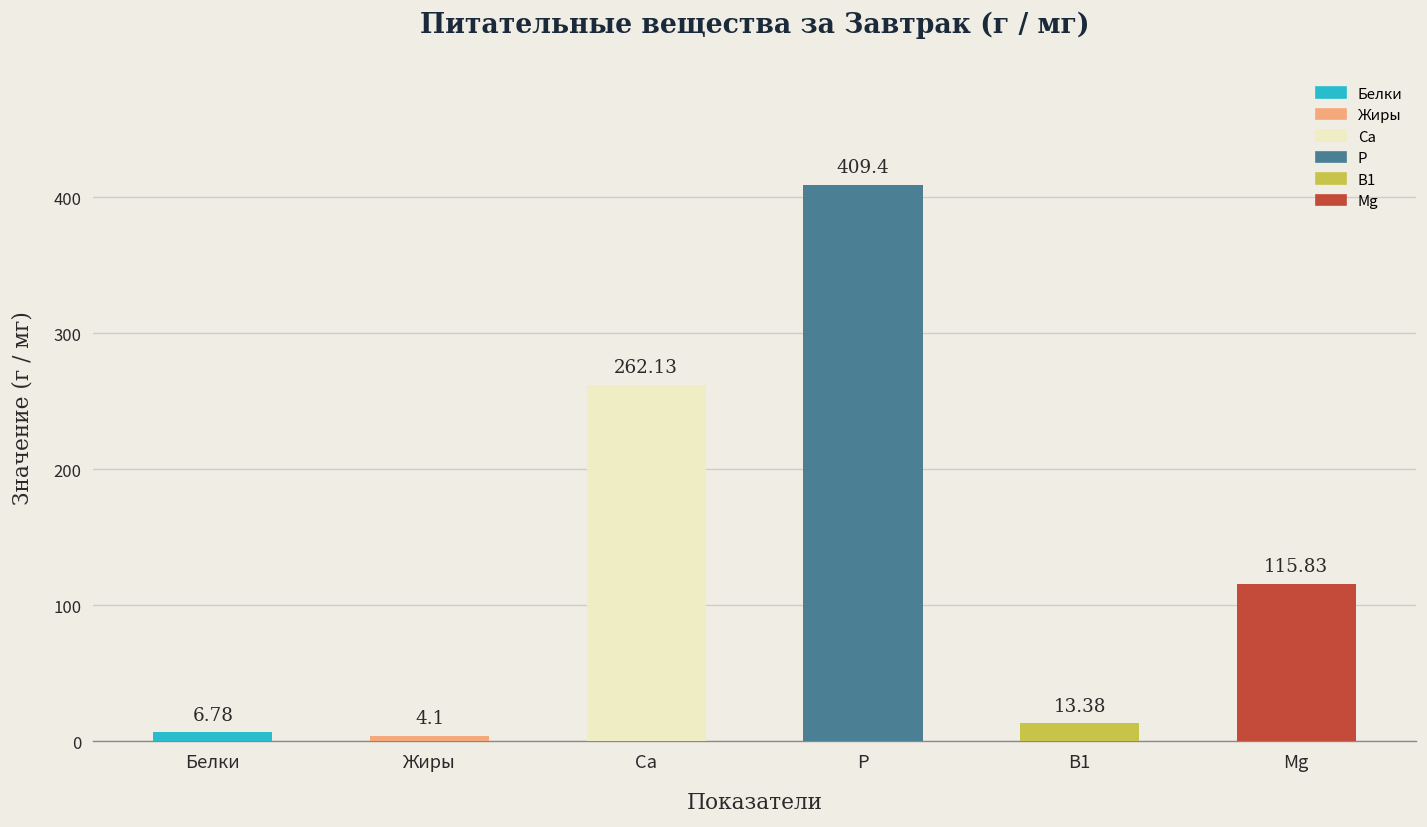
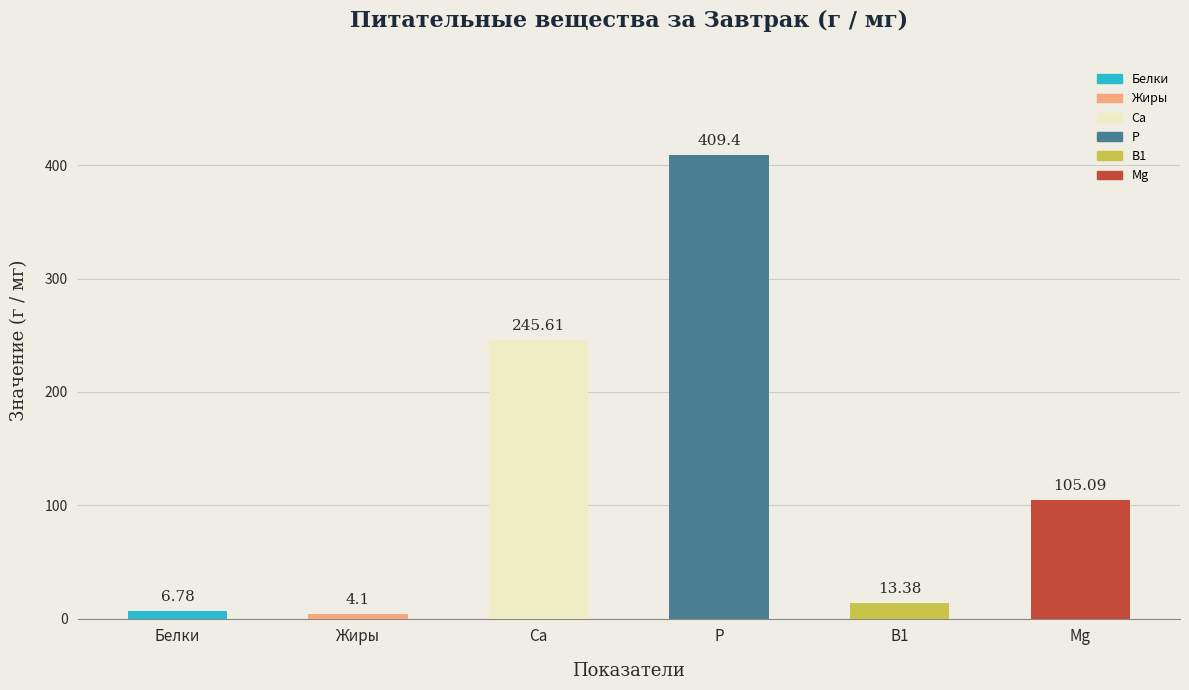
  {
    "Белки": 6.78,
    "Жиры": 4.1,
-   "Ca": 262.13,
+   "Ca": 245.61,
    "P": 409.4,
    "B1": 13.38,
-   "Mg": 115.83
+   "Mg": 105.09
  }
